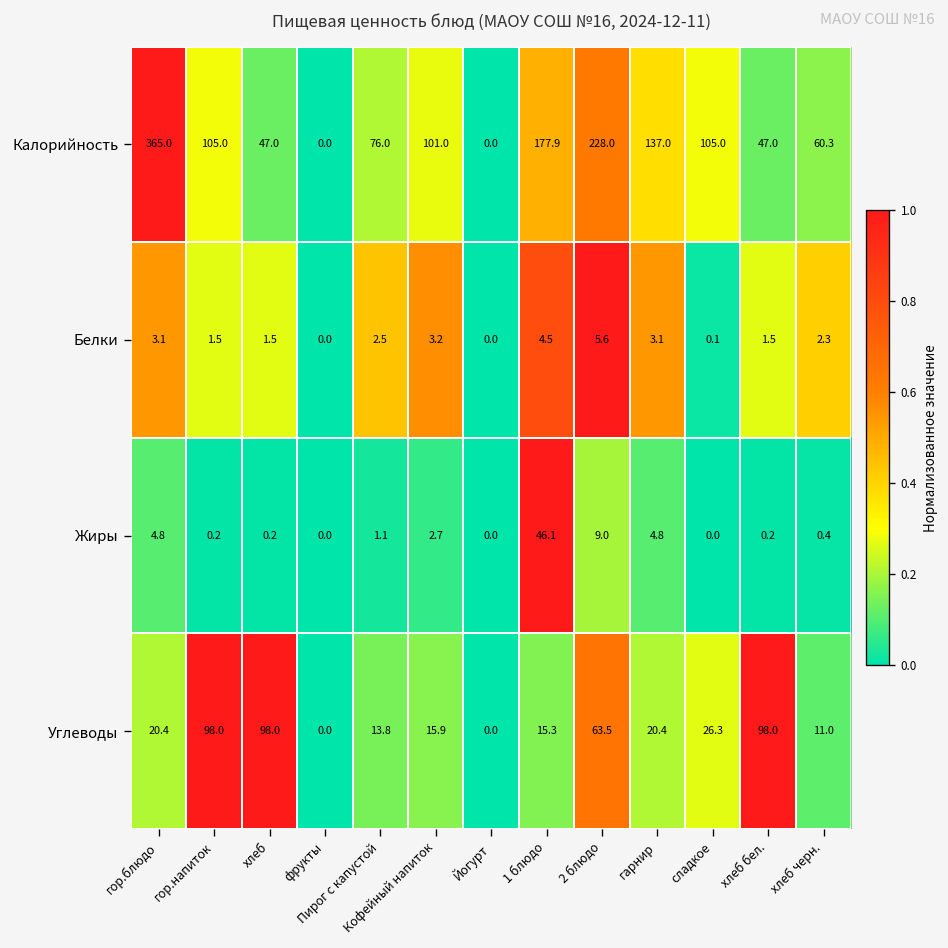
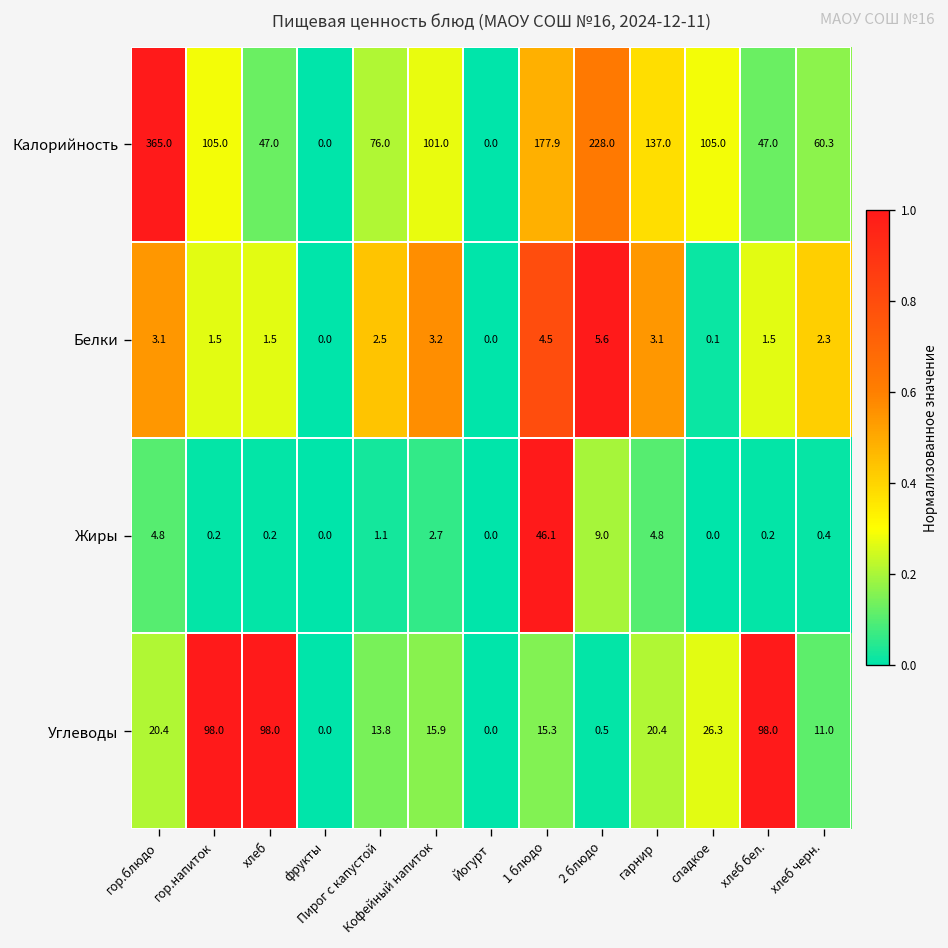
  {
    "Калорийность": {
      "гор.блюдо": 365.0,
      "гор.напиток": 105.0,
      "хлеб": 47.0,
      "фрукты": 0.0,
      "Пирог с капустой": 76.0,
      "Кофейный напиток": 101.0,
      "Йогурт": 0.0,
      "1 блюдо": 177.9,
      "2 блюдо": 228.0,
      "гарнир": 137.0,
      "сладкое": 105.0,
      "хлеб бел.": 47.0,
      "хлеб черн.": 60.3
    },
    "Белки": {
      "гор.блюдо": 3.1,
      "гор.напиток": 1.5,
      "хлеб": 1.5,
      "фрукты": 0.0,
      "Пирог с капустой": 2.5,
      "Кофейный напиток": 3.2,
      "Йогурт": 0.0,
      "1 блюдо": 4.5,
      "2 блюдо": 5.6,
      "гарнир": 3.1,
      "сладкое": 0.1,
      "хлеб бел.": 1.5,
      "хлеб черн.": 2.3
    },
    "Жиры": {
      "гор.блюдо": 4.8,
      "гор.напиток": 0.2,
      "хлеб": 0.2,
      "фрукты": 0.0,
      "Пирог с капустой": 1.1,
      "Кофейный напиток": 2.7,
      "Йогурт": 0.0,
      "1 блюдо": 46.1,
      "2 блюдо": 9.0,
      "гарнир": 4.8,
      "сладкое": 0.0,
      "хлеб бел.": 0.2,
      "хлеб черн.": 0.4
    },
    "Углеводы": {
      "гор.блюдо": 20.4,
      "гор.напиток": 98.0,
      "хлеб": 98.0,
      "фрукты": 0.0,
      "Пирог с капустой": 13.8,
      "Кофейный напиток": 15.9,
      "Йогурт": 0.0,
      "1 блюдо": 15.3,
-     "2 блюдо": 63.5,
+     "2 блюдо": 0.5,
      "гарнир": 20.4,
      "сладкое": 26.3,
      "хлеб бел.": 98.0,
      "хлеб черн.": 11.0
    }
  }
